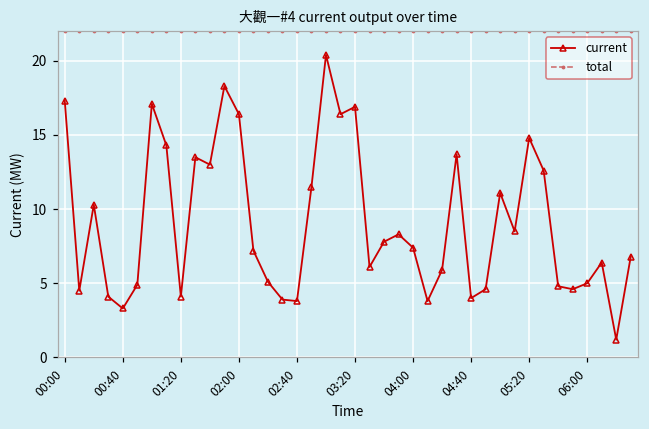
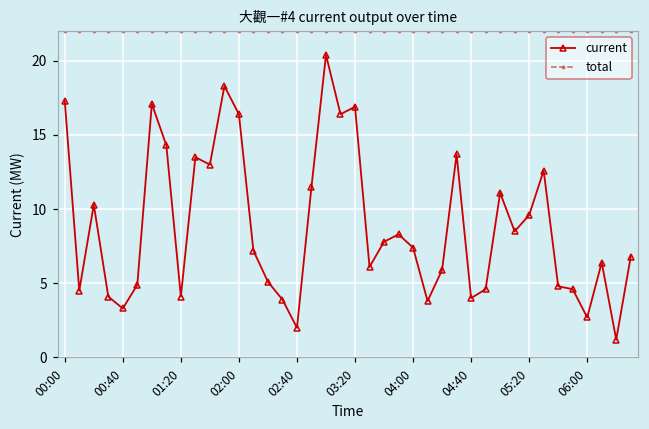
  {
    "current": {
      "00:00": 17.3,
      "00:40": 3.3,
      "01:20": 4.1,
      "02:00": 16.4,
-     "02:40": 3.8,
+     "02:40": 2.0,
      "03:20": 16.9,
      "04:00": 7.4,
      "04:40": 4.0,
-     "05:20": 14.8,
-     "06:00": 5.0
+     "05:20": 9.6,
+     "06:00": 2.7
    },
    "total": {
      "00:00": 22.0,
      "00:40": 22.0,
      "01:20": 22.0,
      "02:00": 22.0,
      "02:40": 22.0,
      "03:20": 22.0,
      "04:00": 22.0,
      "04:40": 22.0,
      "05:20": 22.0,
      "06:00": 22.0
    }
  }
